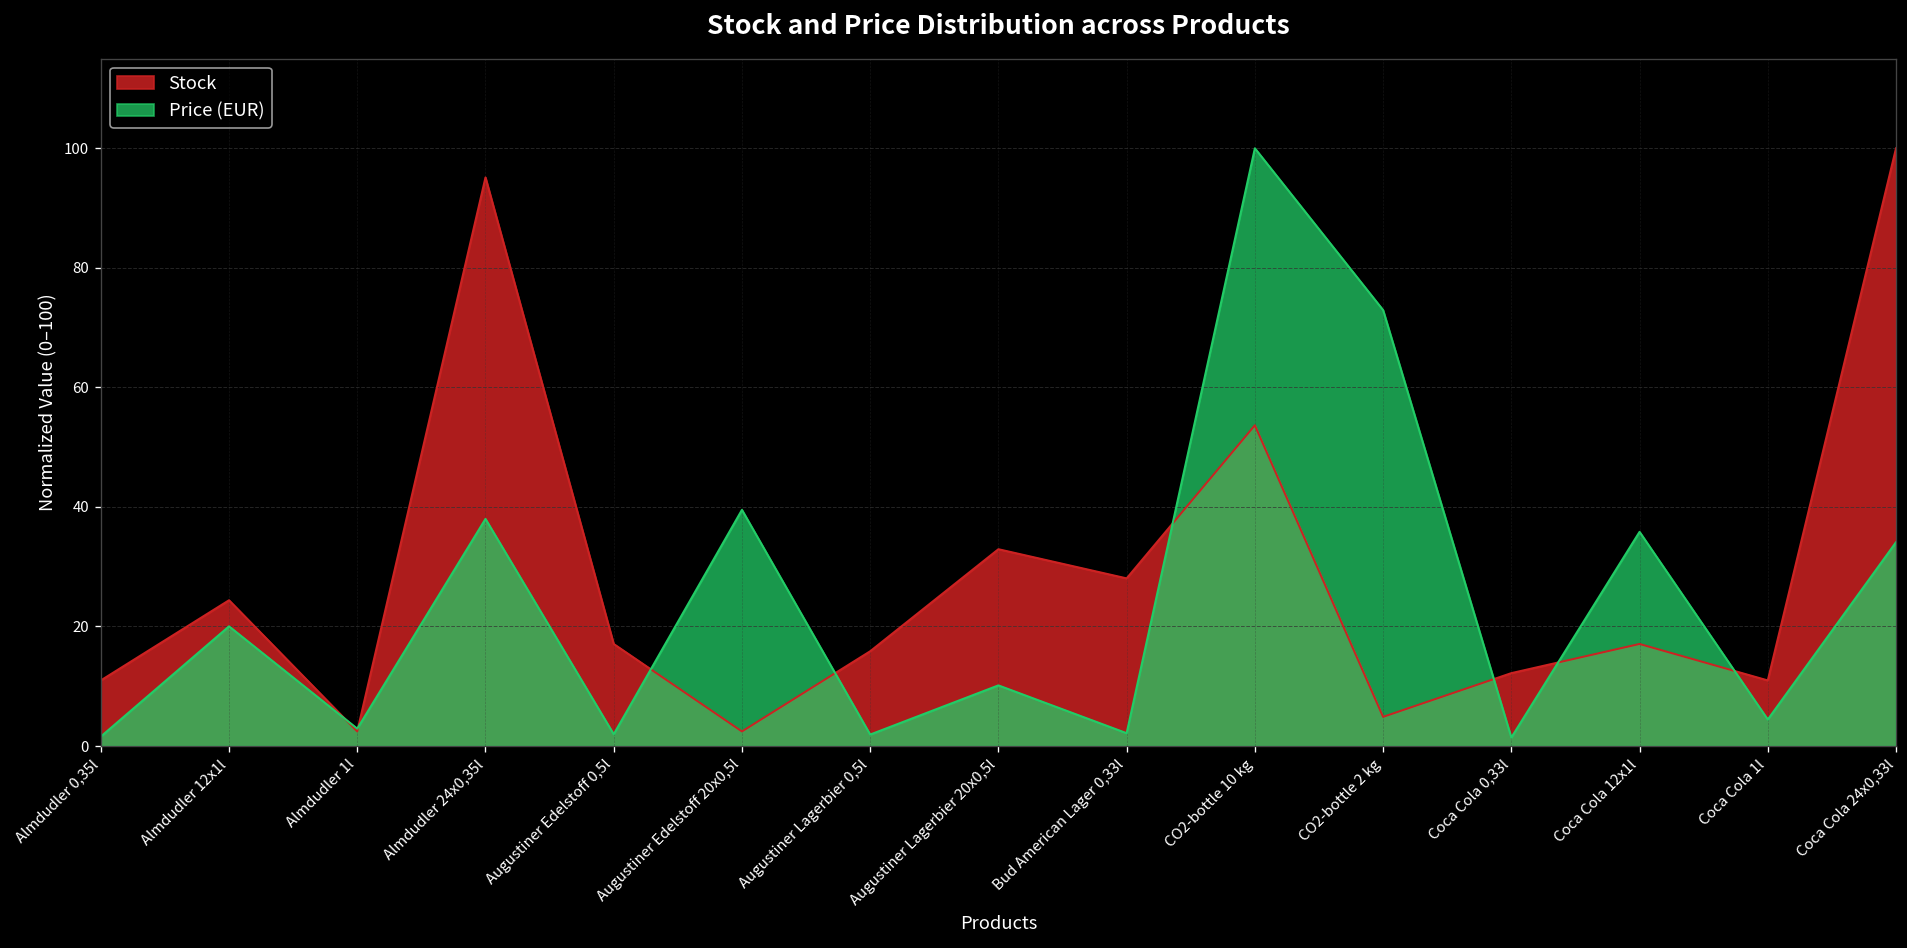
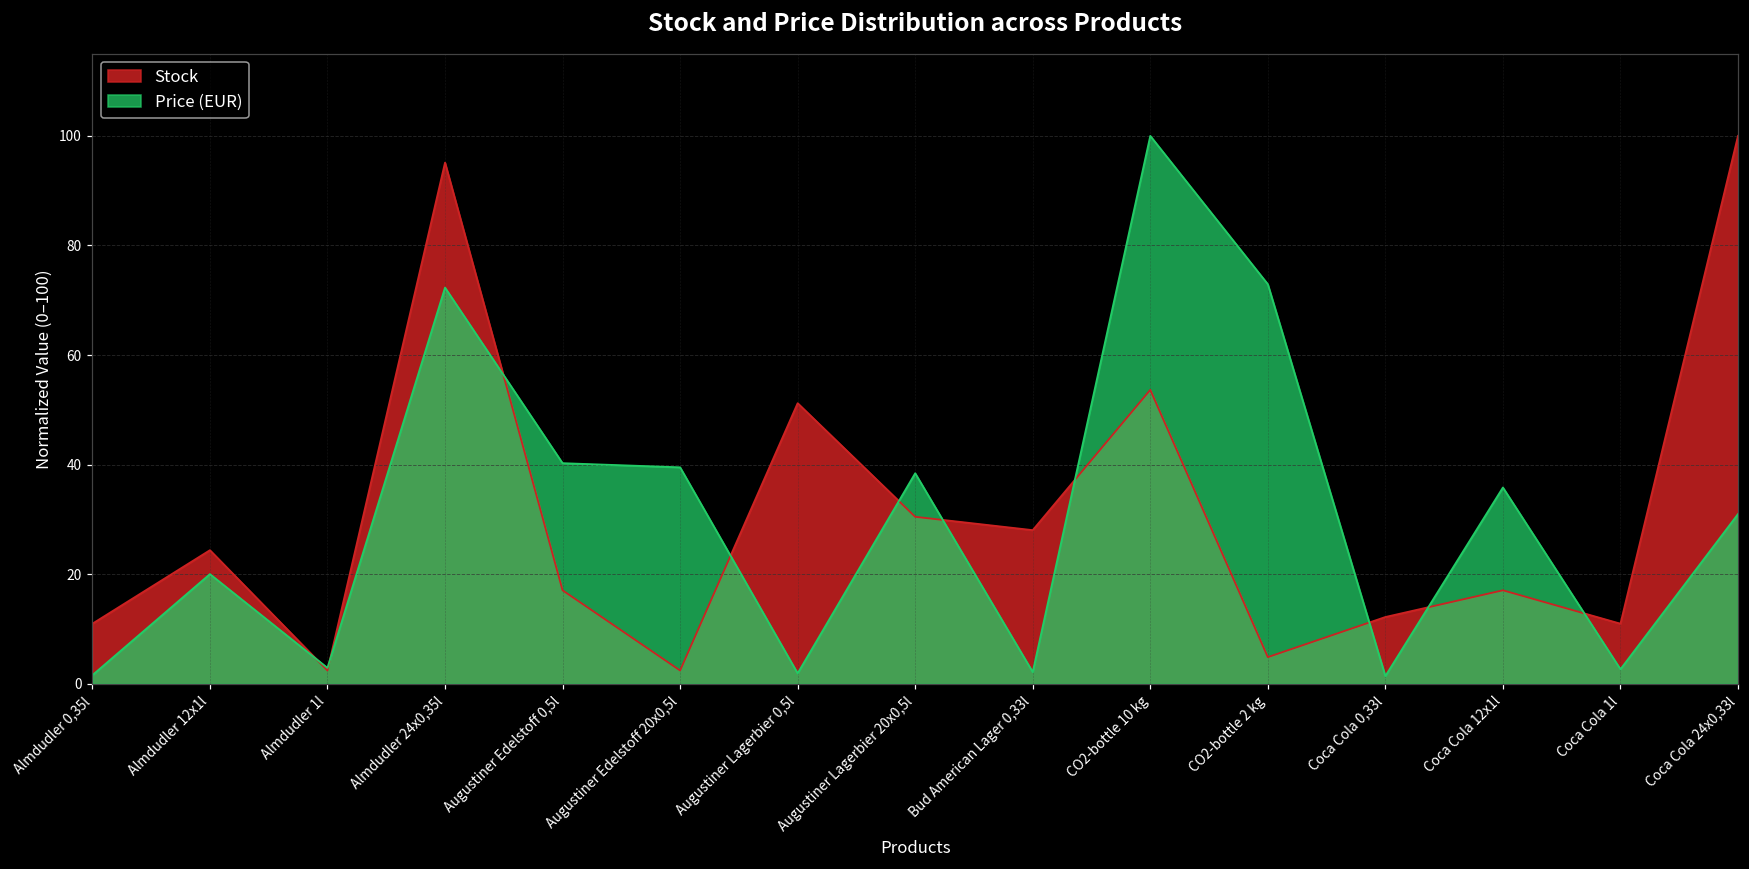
  {
    "Stock": {
      "Almdudler 0,35l": 11,
      "Almdudler 12x1l": 24,
      "Almdudler 24x0,35l": 95,
      "Augustiner Edelstoff 0,5l": 17,
      "Augustiner Edelstoff 20x0,5l": 2,
-     "Augustiner Lagerbier 0,5l": 16,
-     "Augustiner Lagerbier 20x0,5l": 33,
+     "Augustiner Lagerbier 0,5l": 51,
+     "Augustiner Lagerbier 20x0,5l": 30,
      "Bud American Lager 0,33l": 28,
      "CO2-bottle 10 kg": 54,
      "CO2-bottle 2 kg": 5,
      "Coca Cola 0,33l": 12,
      "Coca Cola 12x1l": 17,
      "Coca Cola 1l": 11,
      "Coca Cola 24x0,33l": 100
    },
    "Price (EUR)": {
      "Almdudler 0,35l": 2,
      "Almdudler 12x1l": 20,
-     "Almdudler 24x0,35l": 38,
-     "Augustiner Edelstoff 0,5l": 2,
+     "Almdudler 24x0,35l": 72,
+     "Augustiner Edelstoff 0,5l": 40,
      "Augustiner Edelstoff 20x0,5l": 40,
      "Augustiner Lagerbier 0,5l": 2,
-     "Augustiner Lagerbier 20x0,5l": 10,
+     "Augustiner Lagerbier 20x0,5l": 38,
      "Bud American Lager 0,33l": 2,
      "CO2-bottle 10 kg": 100,
      "CO2-bottle 2 kg": 73,
      "Coca Cola 0,33l": 1,
      "Coca Cola 12x1l": 36,
-     "Coca Cola 1l": 4,
-     "Coca Cola 24x0,33l": 34
+     "Coca Cola 1l": 3,
+     "Coca Cola 24x0,33l": 31
    }
  }
